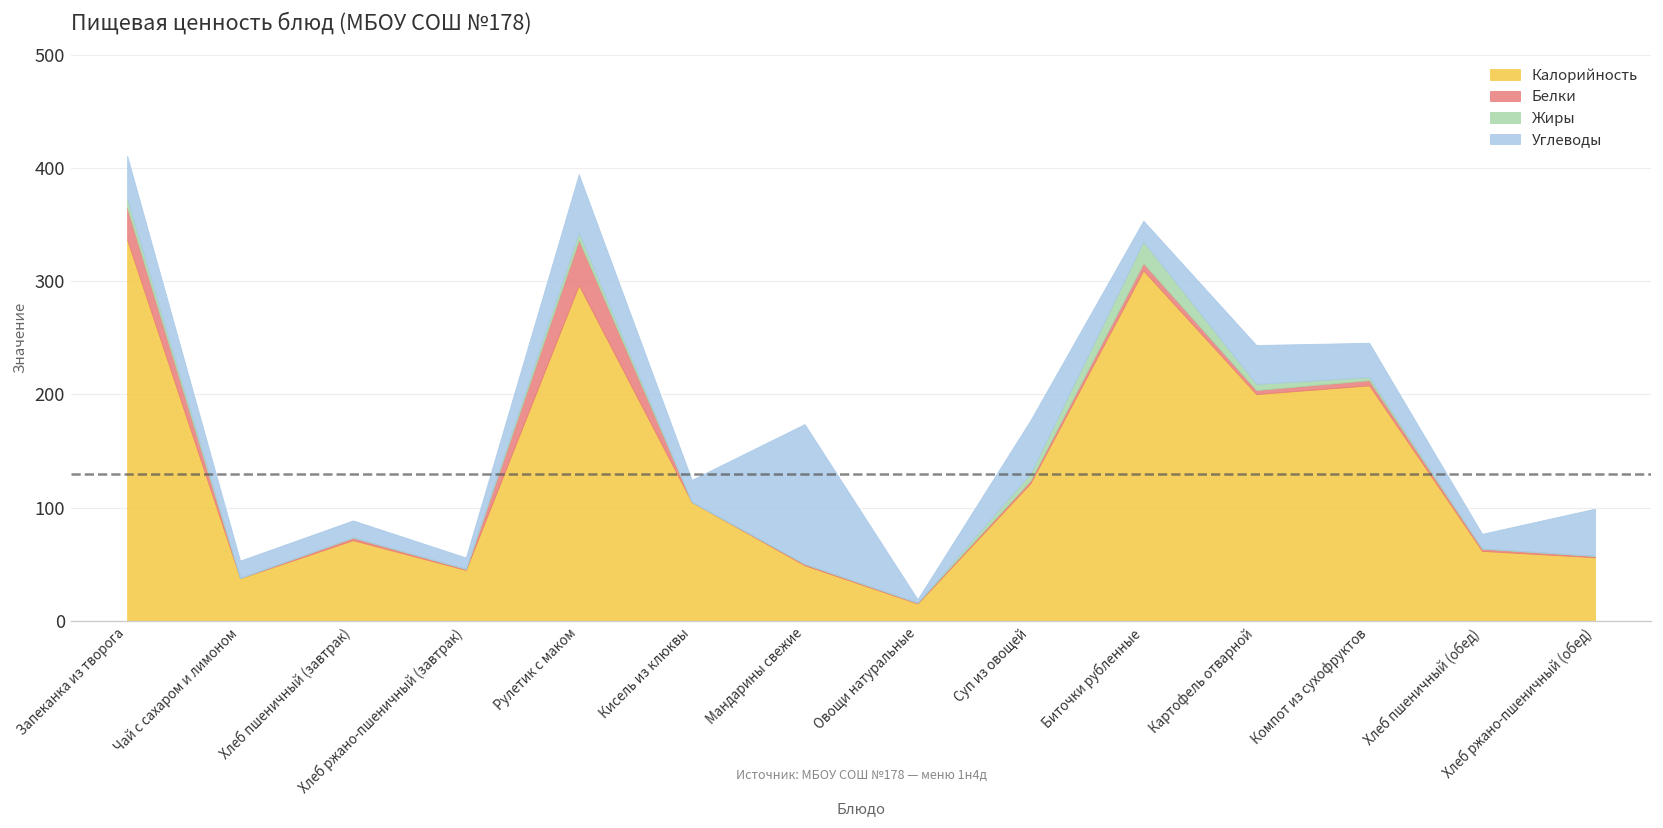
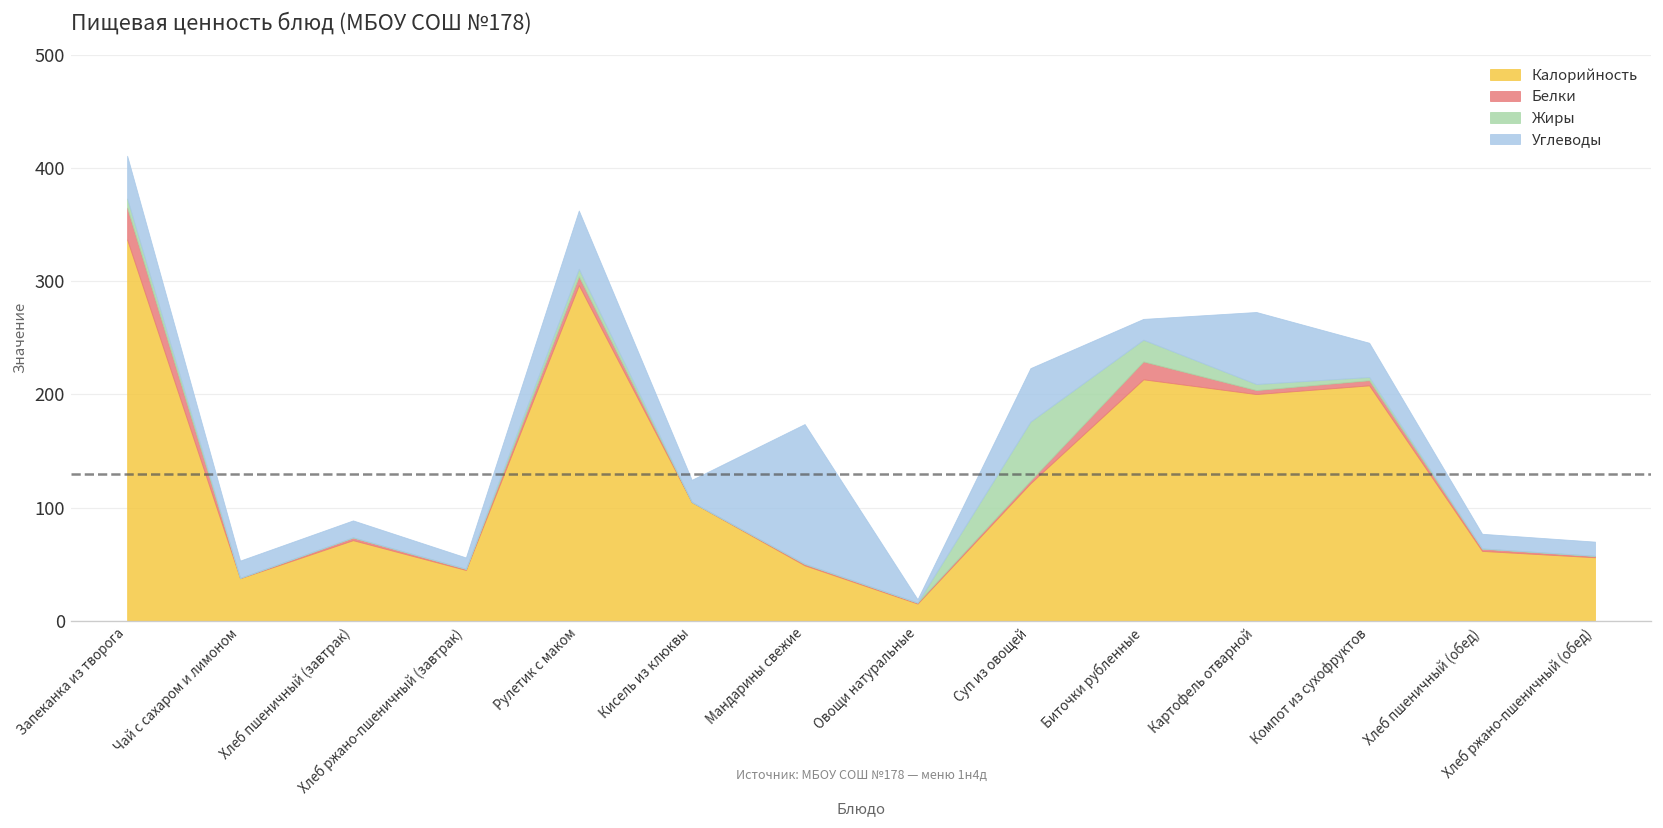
  {
    "Калорийность": {
      "Запеканка из творога": 340,
      "Рулетик с маком": 300,
-     "Биточки рубленные": 310,
+     "Биточки рубленные": 210,
      "Картофель отварной": 200,
      "Компот из сухофруктов": 210
    },
    "Белки": {
      "Запеканка из творога": 30,
-     "Рулетик с маком": 40,
-     "Биточки рубленные": 10,
+     "Рулетик с маком": 10,
+     "Биточки рубленные": 20,
      "Картофель отварной": 0,
      "Компот из сухофруктов": 0
    },
    "Жиры": {
      "Запеканка из творога": 10,
      "Рулетик с маком": 10,
-     "Суп из овощей": 10,
+     "Суп из овощей": 50,
      "Биточки рубленные": 20,
      "Картофель отварной": 10,
      "Компот из сухофруктов": 0
    },
    "Углеводы": {
      "Запеканка из творога": 40,
      "Чай с сахаром и лимоном": 20,
      "Хлеб пшеничный (завтрак)": 10,
      "Хлеб ржано-пшеничный (завтрак)": 10,
      "Рулетик с маком": 50,
      "Кисель из клюквы": 20,
      "Мандарины свежие": 120,
      "Овощи натуральные": 0,
      "Суп из овощей": 50,
      "Биточки рубленные": 20,
-     "Картофель отварной": 30,
+     "Картофель отварной": 60,
      "Компот из сухофруктов": 30,
      "Хлеб пшеничный (обед)": 10,
-     "Хлеб ржано-пшеничный (обед)": 40
+     "Хлеб ржано-пшеничный (обед)": 10
    }
  }
